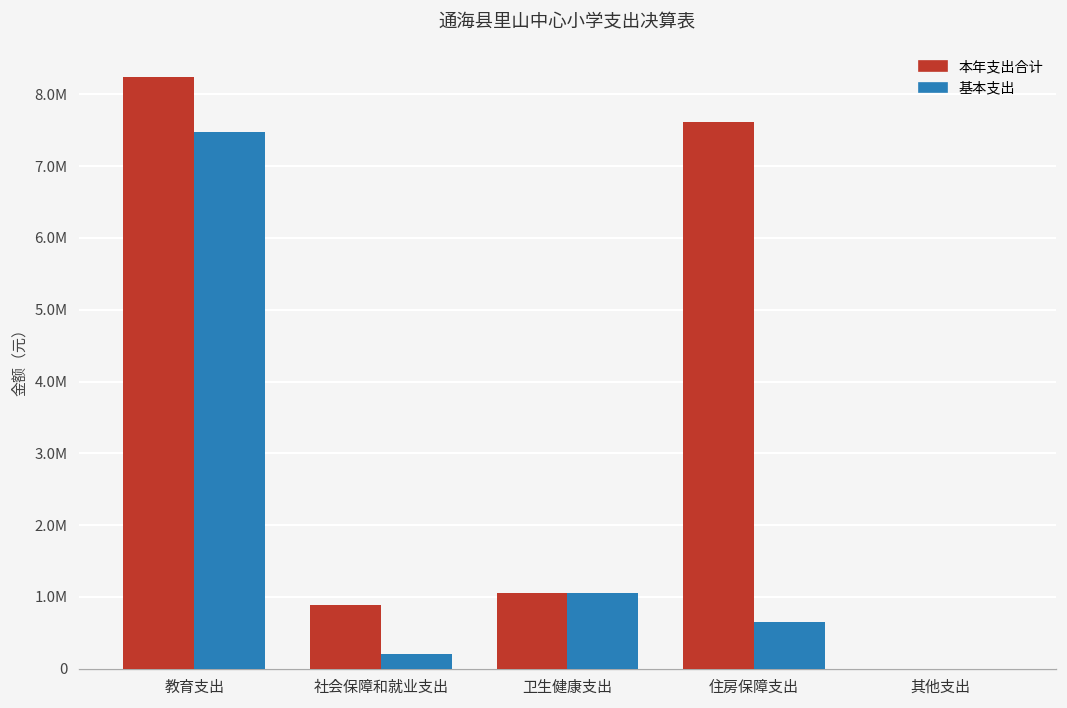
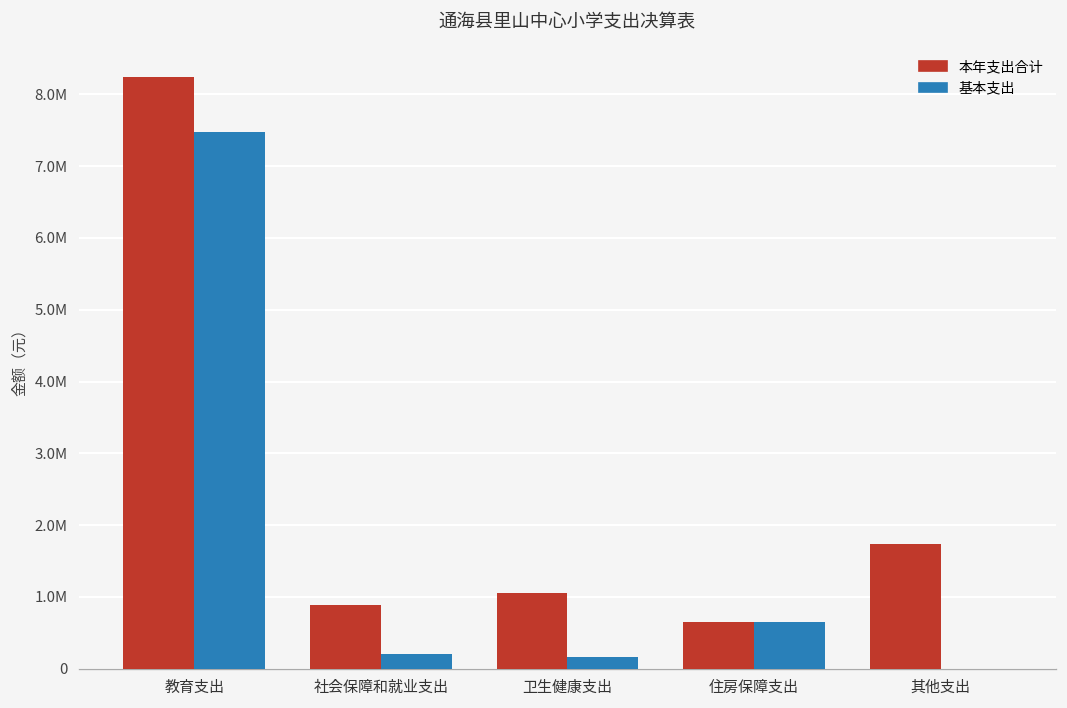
  {
    "本年支出合计": {
      "教育支出": 8200000,
      "社会保障和就业支出": 900000,
      "卫生健康支出": 1100000,
-     "住房保障支出": 7600000,
-     "其他支出": 0
+     "住房保障支出": 600000,
+     "其他支出": 1700000
    },
    "基本支出": {
      "教育支出": 7500000,
      "社会保障和就业支出": 200000,
-     "卫生健康支出": 1100000,
+     "卫生健康支出": 200000,
      "住房保障支出": 600000,
      "其他支出": 0
    }
  }
